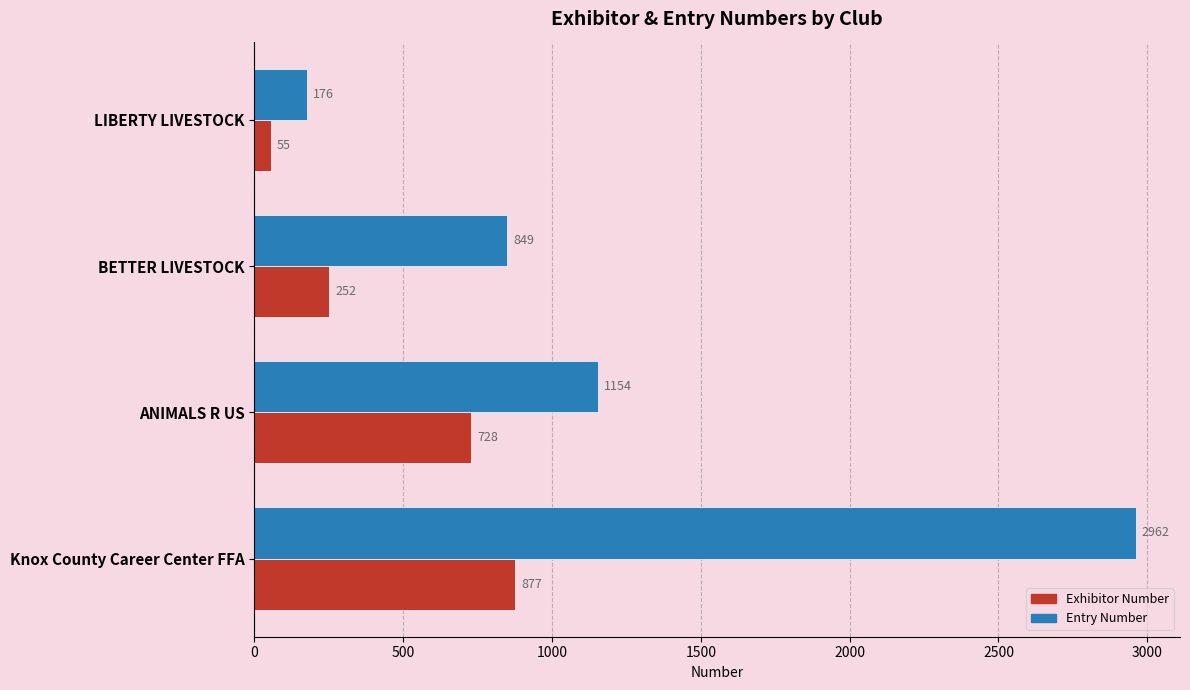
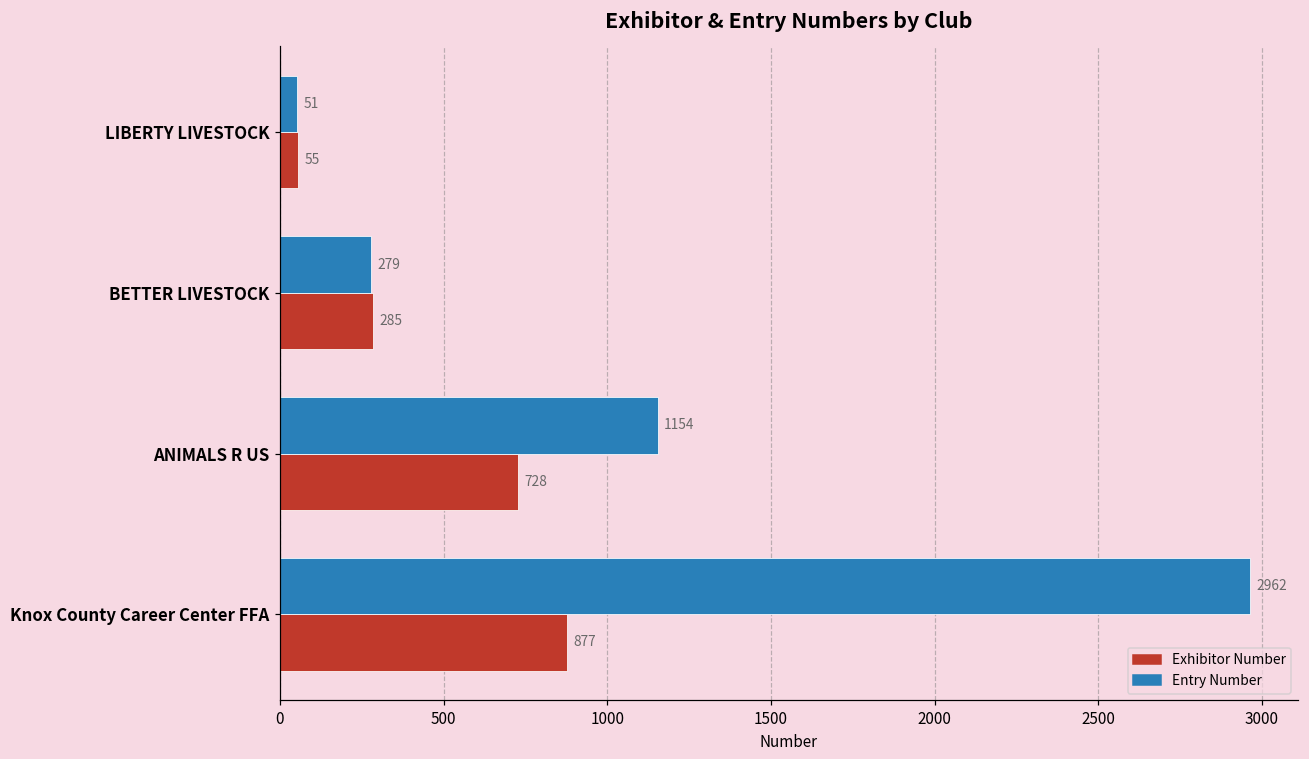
  {
    "Exhibitor Number": {
      "LIBERTY LIVESTOCK": 55,
-     "BETTER LIVESTOCK": 252,
+     "BETTER LIVESTOCK": 285,
      "ANIMALS R US": 728,
      "Knox County Career Center FFA": 877
    },
    "Entry Number": {
-     "LIBERTY LIVESTOCK": 176,
-     "BETTER LIVESTOCK": 849,
+     "LIBERTY LIVESTOCK": 51,
+     "BETTER LIVESTOCK": 279,
      "ANIMALS R US": 1154,
      "Knox County Career Center FFA": 2962
    }
  }
